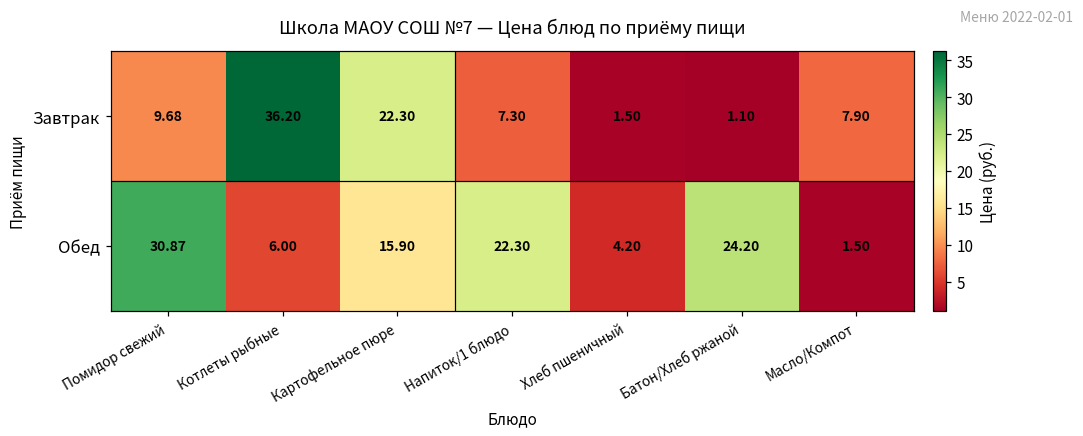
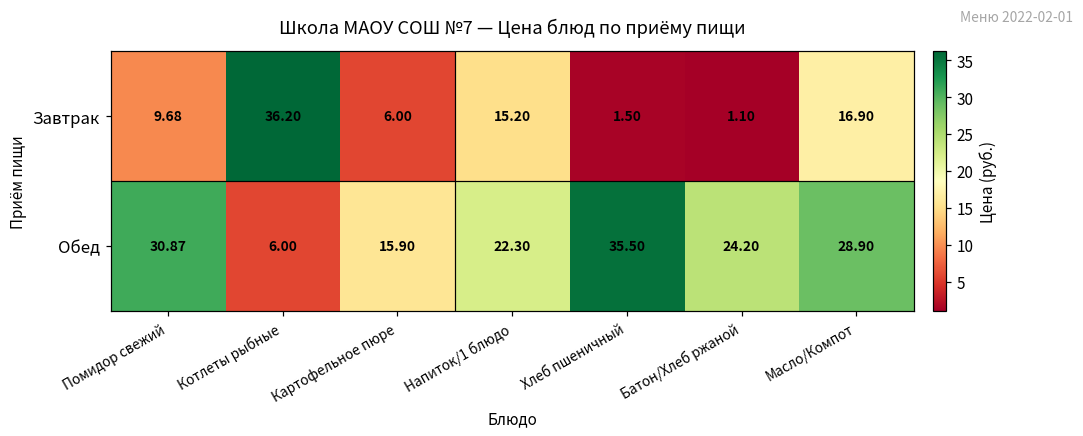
  {
    "Завтрак": {
      "Помидор свежий": 9.68,
      "Котлеты рыбные": 36.20,
-     "Картофельное пюре": 22.30,
-     "Напиток/1 блюдо": 7.30,
+     "Картофельное пюре": 6.00,
+     "Напиток/1 блюдо": 15.20,
      "Хлеб пшеничный": 1.50,
      "Батон/Хлеб ржаной": 1.10,
-     "Масло/Компот": 7.90
+     "Масло/Компот": 16.90
    },
    "Обед": {
      "Помидор свежий": 30.87,
      "Котлеты рыбные": 6.00,
      "Картофельное пюре": 15.90,
      "Напиток/1 блюдо": 22.30,
-     "Хлеб пшеничный": 4.20,
+     "Хлеб пшеничный": 35.50,
      "Батон/Хлеб ржаной": 24.20,
-     "Масло/Компот": 1.50
+     "Масло/Компот": 28.90
    }
  }
